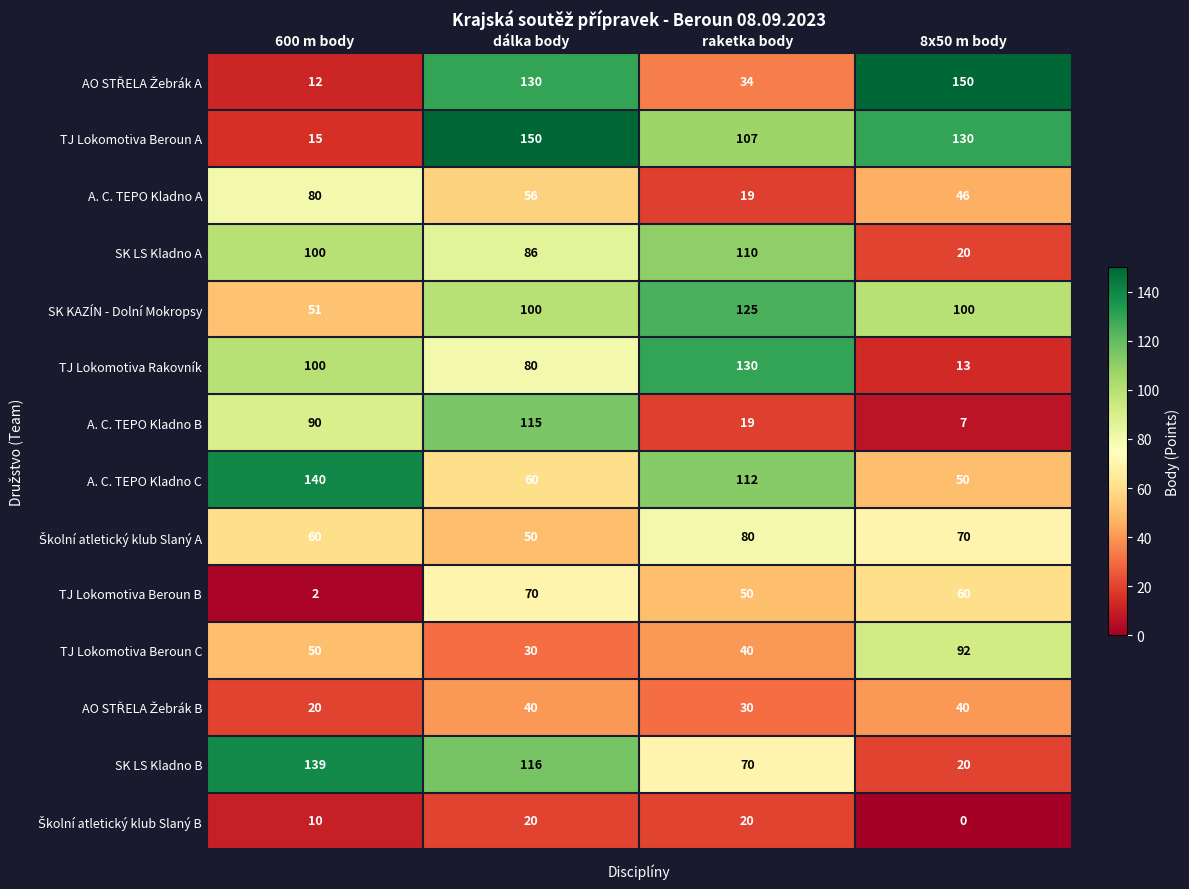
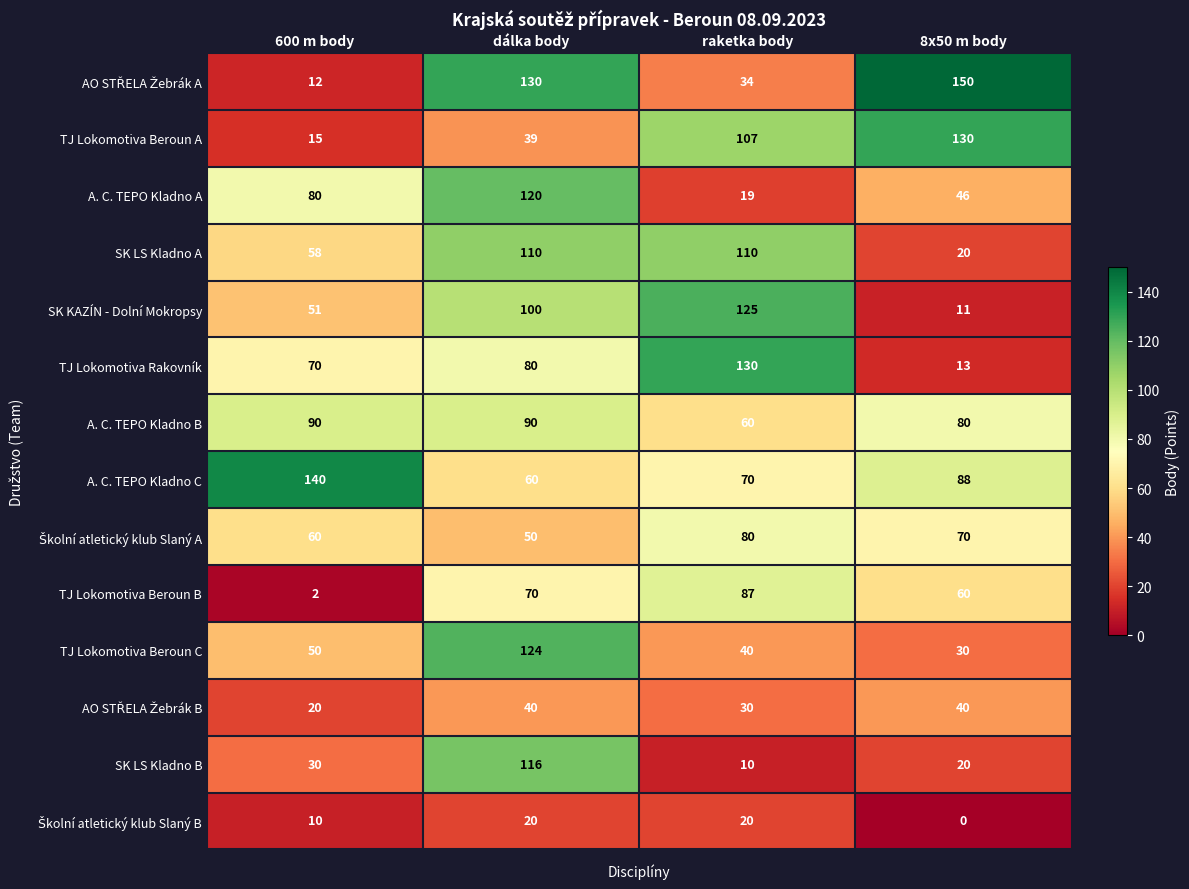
  {
    "AO STŘELA Žebrák A": {
      "600 m body": 12,
      "dálka body": 130,
      "raketka body": 34,
      "8x50 m body": 150
    },
    "TJ Lokomotiva Beroun A": {
      "600 m body": 15,
-     "dálka body": 150,
+     "dálka body": 39,
      "raketka body": 107,
      "8x50 m body": 130
    },
    "A. C. TEPO Kladno A": {
      "600 m body": 80,
-     "dálka body": 56,
+     "dálka body": 120,
      "raketka body": 19,
      "8x50 m body": 46
    },
    "SK LS Kladno A": {
-     "600 m body": 100,
-     "dálka body": 86,
+     "600 m body": 58,
+     "dálka body": 110,
      "raketka body": 110,
      "8x50 m body": 20
    },
    "SK KAZÍN - Dolní Mokropsy": {
      "600 m body": 51,
      "dálka body": 100,
      "raketka body": 125,
-     "8x50 m body": 100
+     "8x50 m body": 11
    },
    "TJ Lokomotiva Rakovník": {
-     "600 m body": 100,
+     "600 m body": 70,
      "dálka body": 80,
      "raketka body": 130,
      "8x50 m body": 13
    },
    "A. C. TEPO Kladno B": {
      "600 m body": 90,
-     "dálka body": 115,
-     "raketka body": 19,
-     "8x50 m body": 7
+     "dálka body": 90,
+     "raketka body": 60,
+     "8x50 m body": 80
    },
    "A. C. TEPO Kladno C": {
      "600 m body": 140,
      "dálka body": 60,
-     "raketka body": 112,
-     "8x50 m body": 50
+     "raketka body": 70,
+     "8x50 m body": 88
    },
    "Školní atletický klub Slaný A": {
      "600 m body": 60,
      "dálka body": 50,
      "raketka body": 80,
      "8x50 m body": 70
    },
    "TJ Lokomotiva Beroun B": {
      "600 m body": 2,
      "dálka body": 70,
-     "raketka body": 50,
+     "raketka body": 87,
      "8x50 m body": 60
    },
    "TJ Lokomotiva Beroun C": {
      "600 m body": 50,
-     "dálka body": 30,
+     "dálka body": 124,
      "raketka body": 40,
-     "8x50 m body": 92
+     "8x50 m body": 30
    },
    "AO STŘELA Žebrák B": {
      "600 m body": 20,
      "dálka body": 40,
      "raketka body": 30,
      "8x50 m body": 40
    },
    "SK LS Kladno B": {
-     "600 m body": 139,
+     "600 m body": 30,
      "dálka body": 116,
-     "raketka body": 70,
+     "raketka body": 10,
      "8x50 m body": 20
    },
    "Školní atletický klub Slaný B": {
      "600 m body": 10,
      "dálka body": 20,
      "raketka body": 20,
      "8x50 m body": 0
    }
  }
